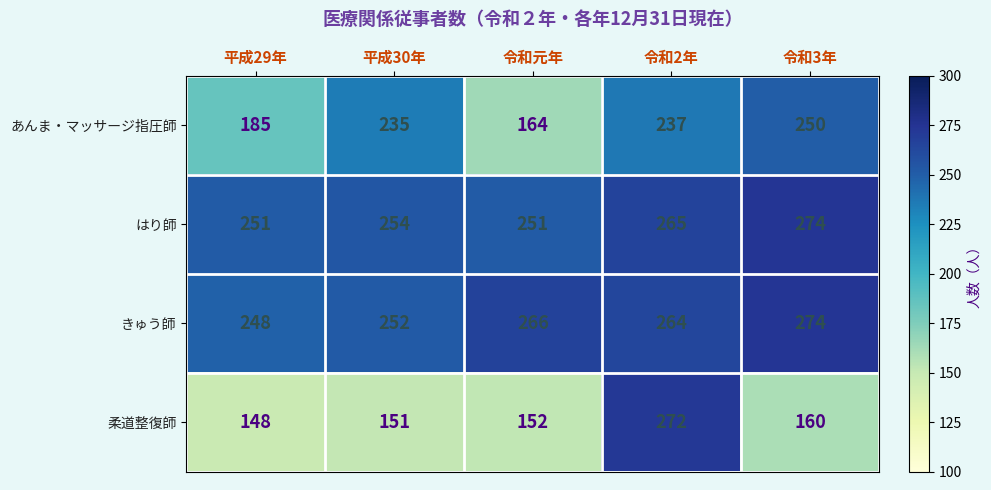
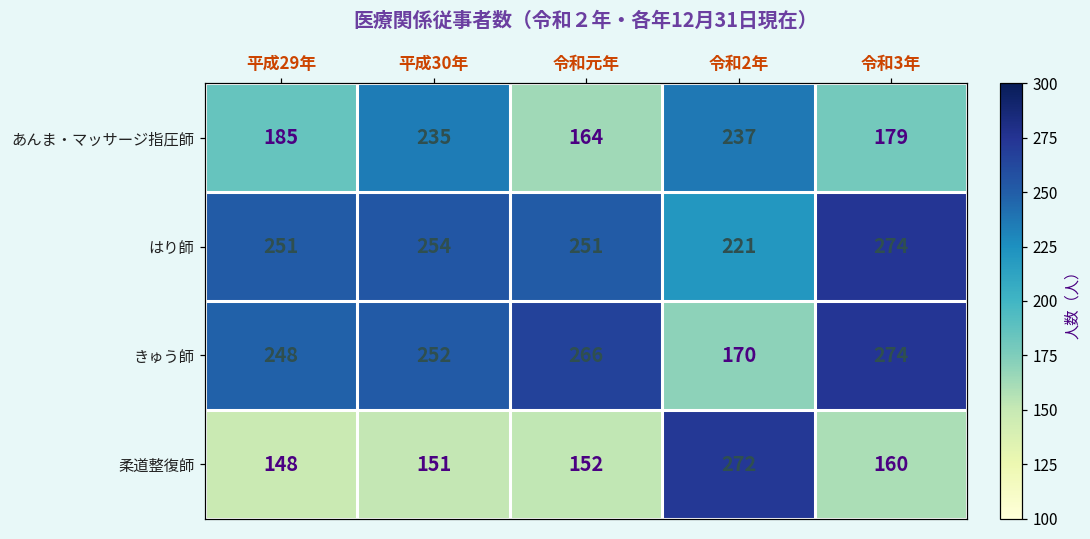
  {
    "あんま・マッサージ指圧師": {
      "平成29年": 185,
      "平成30年": 235,
      "令和元年": 164,
      "令和2年": 237,
-     "令和3年": 250
+     "令和3年": 179
    },
    "はり師": {
      "平成29年": 251,
      "平成30年": 254,
      "令和元年": 251,
-     "令和2年": 265,
+     "令和2年": 221,
      "令和3年": 274
    },
    "きゅう師": {
      "平成29年": 248,
      "平成30年": 252,
      "令和元年": 266,
-     "令和2年": 264,
+     "令和2年": 170,
      "令和3年": 274
    },
    "柔道整復師": {
      "平成29年": 148,
      "平成30年": 151,
      "令和元年": 152,
      "令和2年": 272,
      "令和3年": 160
    }
  }
